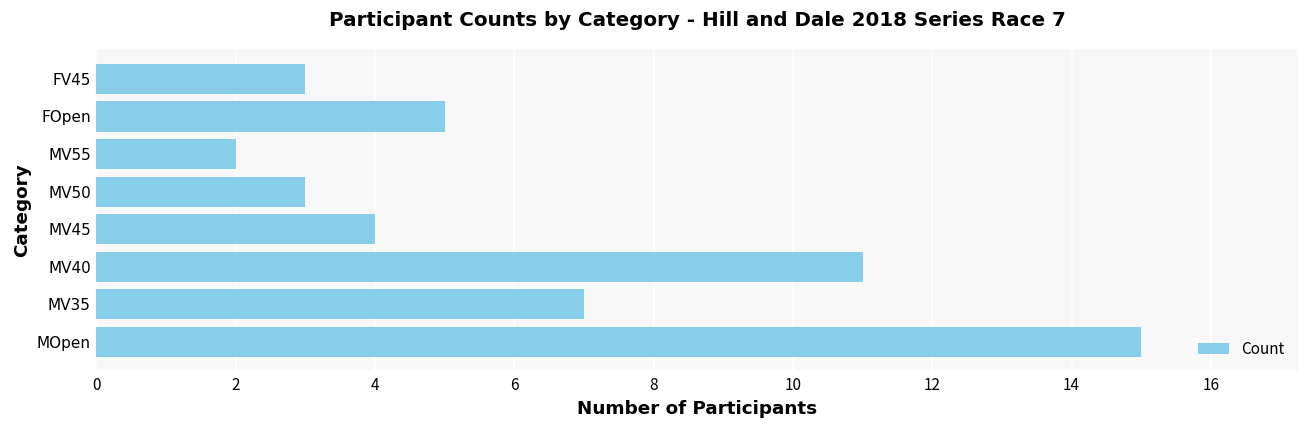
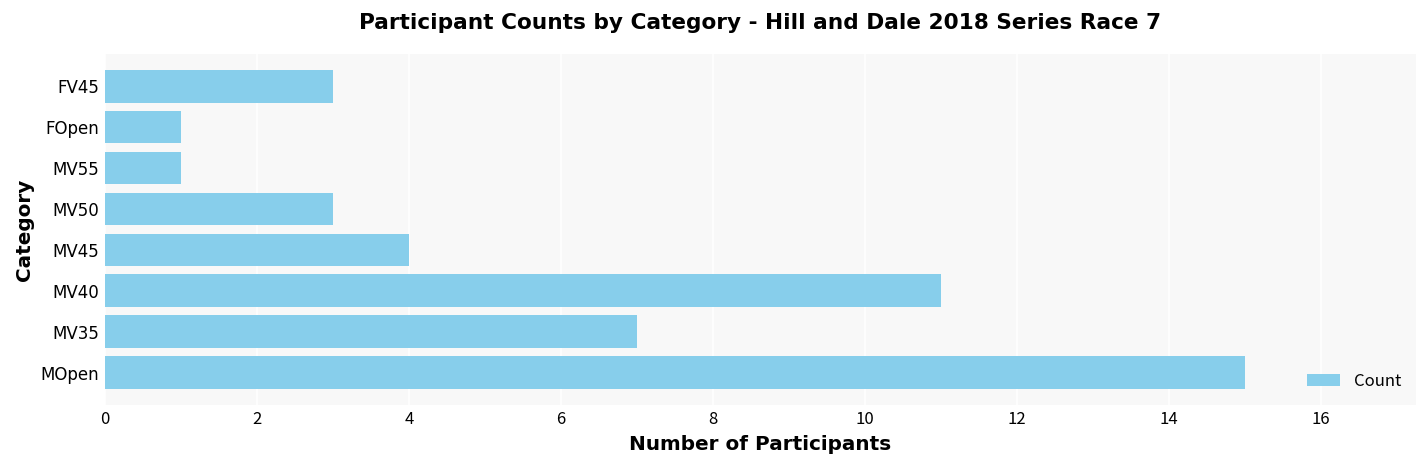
  {
    "FV45": 3,
-   "FOpen": 5,
-   "MV55": 2,
+   "FOpen": 1,
+   "MV55": 1,
    "MV50": 3,
    "MV45": 4,
    "MV40": 11,
    "MV35": 7,
    "MOpen": 15
  }
